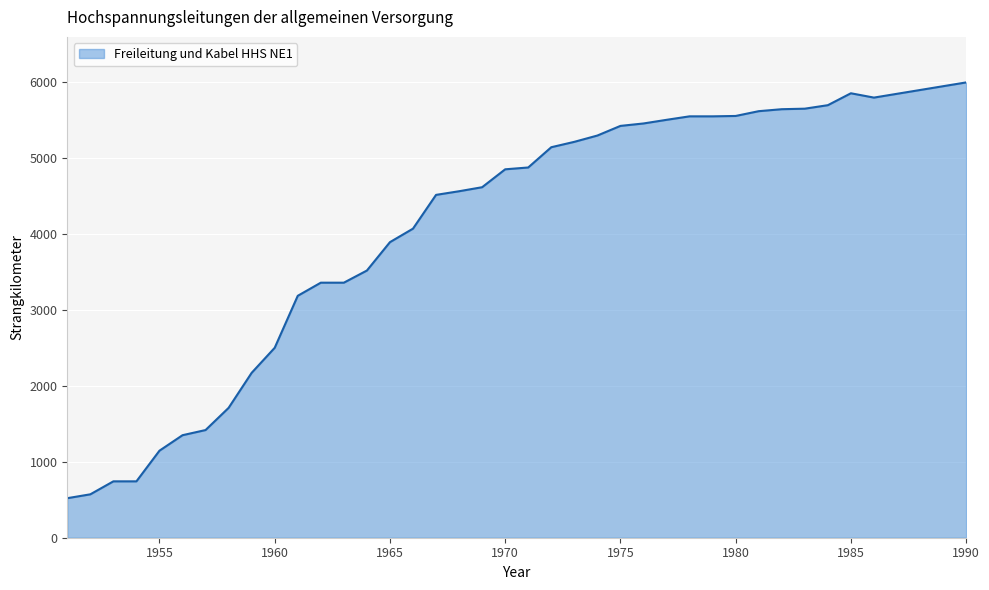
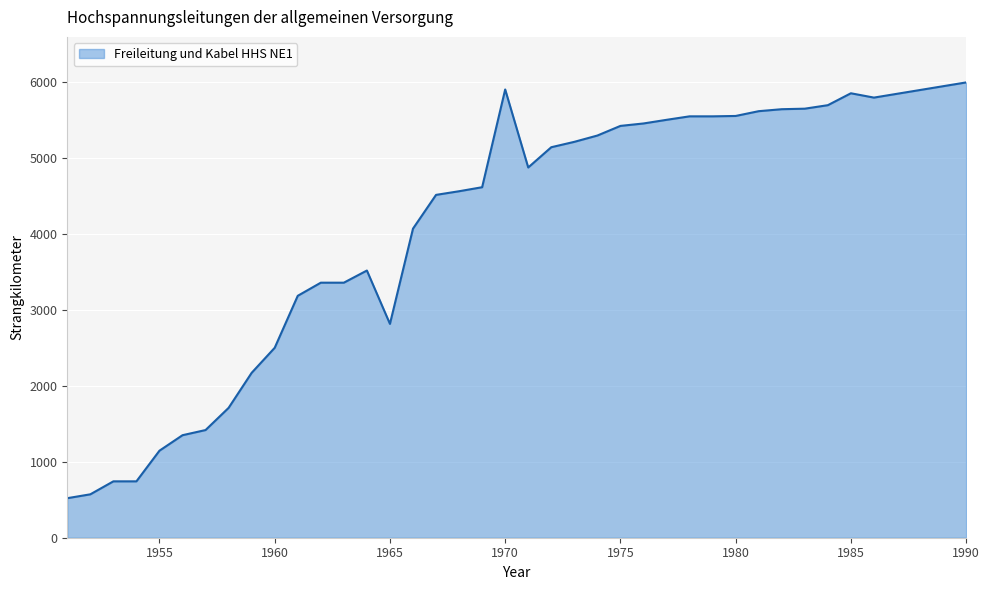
  {
    "1955": 1100,
    "1960": 2500,
-   "1965": 3900,
-   "1970": 4900,
+   "1965": 2800,
+   "1970": 5900,
    "1975": 5400,
    "1980": 5600,
    "1985": 5900,
    "1990": 6000
  }
